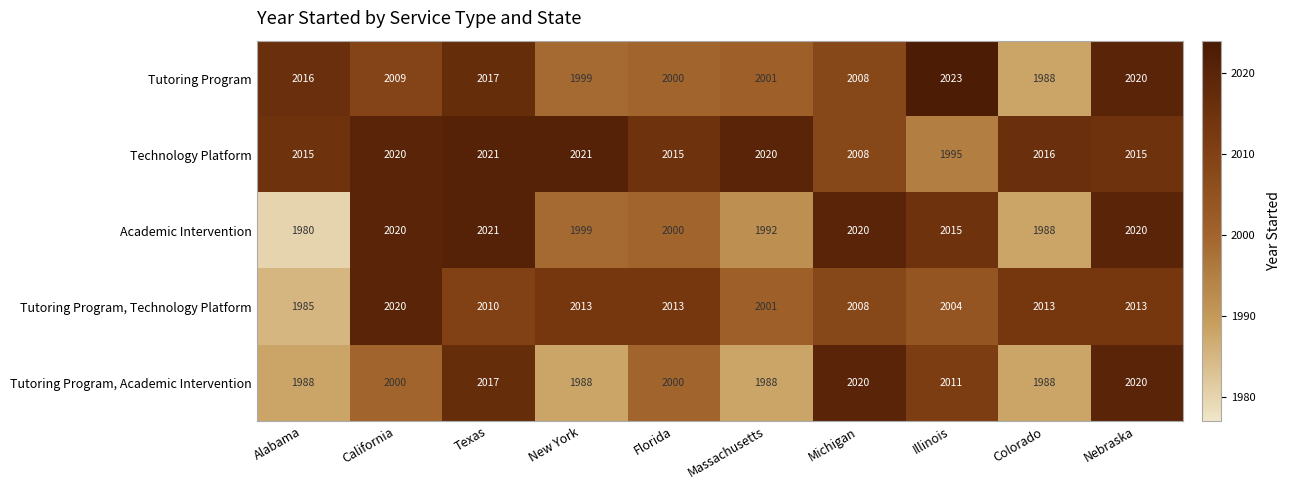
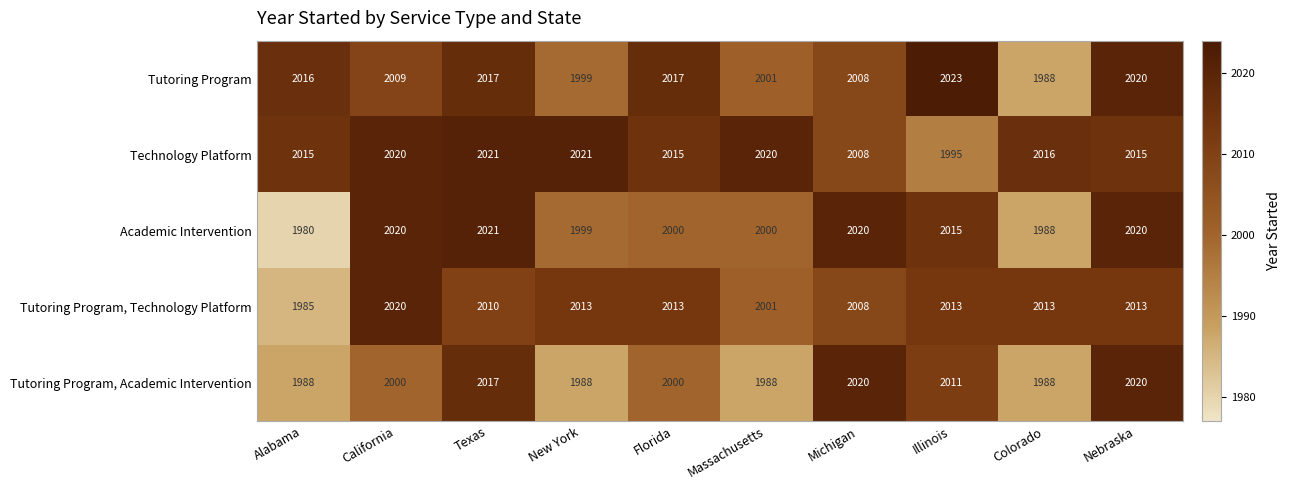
  {
    "Tutoring Program": {
      "Alabama": 2016,
      "California": 2009,
      "Texas": 2017,
      "New York": 1999,
-     "Florida": 2000,
+     "Florida": 2017,
      "Massachusetts": 2001,
      "Michigan": 2008,
      "Illinois": 2023,
      "Colorado": 1988,
      "Nebraska": 2020
    },
    "Technology Platform": {
      "Alabama": 2015,
      "California": 2020,
      "Texas": 2021,
      "New York": 2021,
      "Florida": 2015,
      "Massachusetts": 2020,
      "Michigan": 2008,
      "Illinois": 1995,
      "Colorado": 2016,
      "Nebraska": 2015
    },
    "Academic Intervention": {
      "Alabama": 1980,
      "California": 2020,
      "Texas": 2021,
      "New York": 1999,
      "Florida": 2000,
-     "Massachusetts": 1992,
+     "Massachusetts": 2000,
      "Michigan": 2020,
      "Illinois": 2015,
      "Colorado": 1988,
      "Nebraska": 2020
    },
    "Tutoring Program, Technology Platform": {
      "Alabama": 1985,
      "California": 2020,
      "Texas": 2010,
      "New York": 2013,
      "Florida": 2013,
      "Massachusetts": 2001,
      "Michigan": 2008,
-     "Illinois": 2004,
+     "Illinois": 2013,
      "Colorado": 2013,
      "Nebraska": 2013
    },
    "Tutoring Program, Academic Intervention": {
      "Alabama": 1988,
      "California": 2000,
      "Texas": 2017,
      "New York": 1988,
      "Florida": 2000,
      "Massachusetts": 1988,
      "Michigan": 2020,
      "Illinois": 2011,
      "Colorado": 1988,
      "Nebraska": 2020
    }
  }
